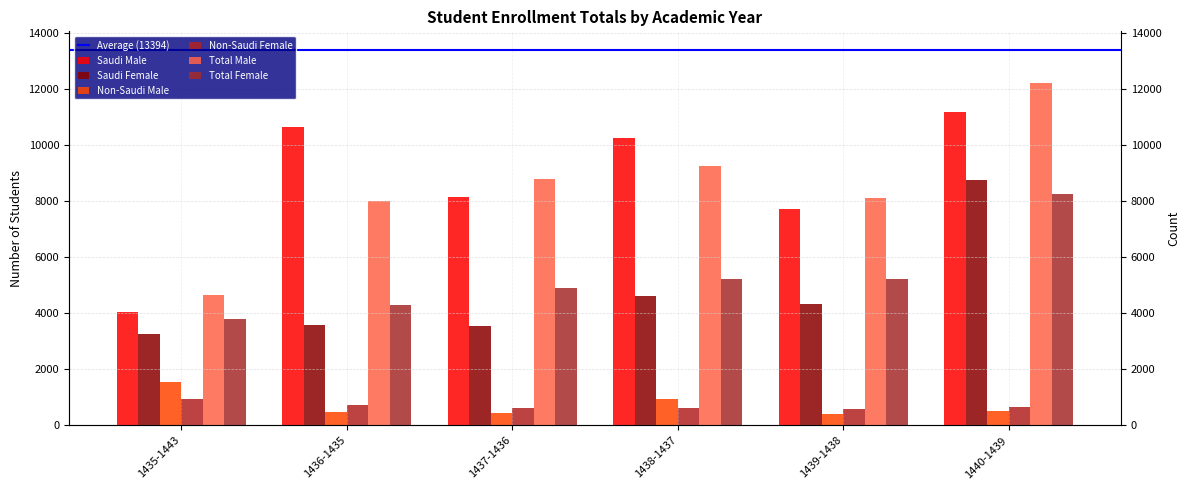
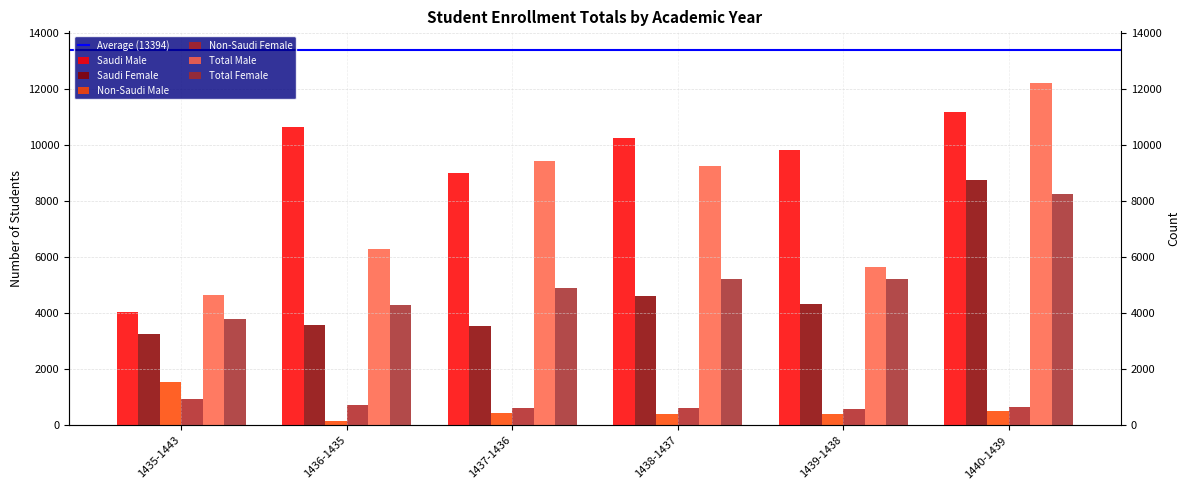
  {
    "Saudi Male": {
      "1435-1443": 4100,
      "1436-1435": 10600,
-     "1437-1436": 8100,
+     "1437-1436": 9000,
      "1438-1437": 10300,
-     "1439-1438": 7700,
+     "1439-1438": 9800,
      "1440-1439": 11200
    },
    "Saudi Female": {
      "1435-1443": 3200,
      "1436-1435": 3600,
      "1437-1436": 3600,
      "1438-1437": 4600,
      "1439-1438": 4300,
      "1440-1439": 8800
    },
    "Non-Saudi Male": {
      "1435-1443": 1500,
-     "1436-1435": 500,
+     "1436-1435": 100,
      "1437-1436": 400,
-     "1438-1437": 900,
+     "1438-1437": 400,
      "1439-1438": 400,
      "1440-1439": 500
    },
    "Total Male": {
      "1435-1443": 4700,
-     "1436-1435": 8000,
-     "1437-1436": 8800,
+     "1436-1435": 6300,
+     "1437-1436": 9400,
      "1438-1437": 9200,
-     "1439-1438": 8100,
+     "1439-1438": 5700,
      "1440-1439": 12200
    }
  }
